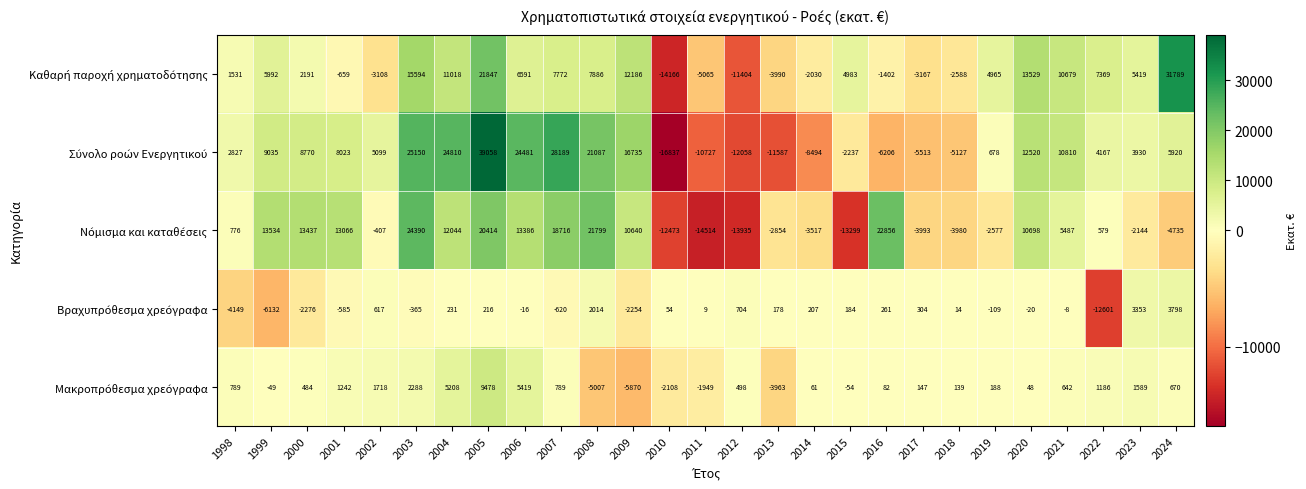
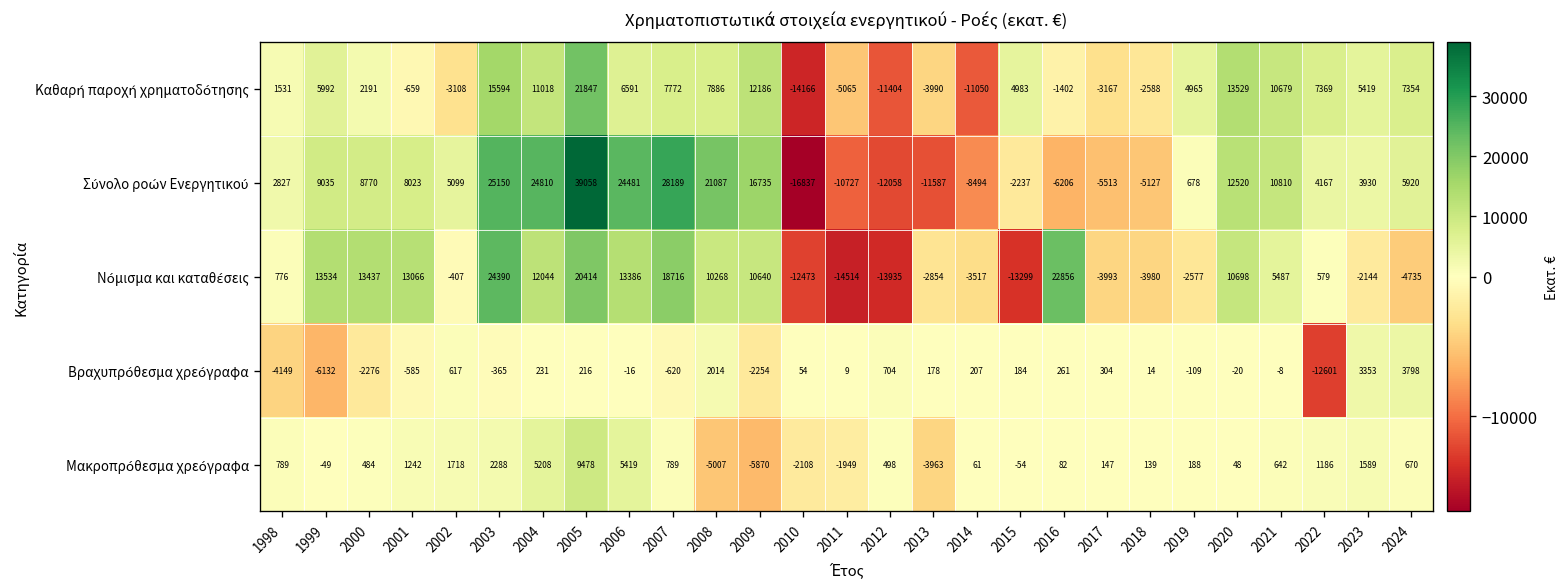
  {
    "Καθαρή παροχή χρηματοδότησης": {
      "1998": 1531,
      "1999": 5992,
      "2000": 2191,
      "2001": -659,
      "2002": -3108,
      "2003": 15594,
      "2004": 11018,
      "2005": 21847,
      "2006": 6591,
      "2007": 7772,
      "2008": 7886,
      "2009": 12186,
      "2010": -14166,
      "2011": -5065,
      "2012": -11404,
      "2013": -3990,
-     "2014": -2030,
+     "2014": -11050,
      "2015": 4983,
      "2016": -1402,
      "2017": -3167,
      "2018": -2588,
      "2019": 4965,
      "2020": 13529,
      "2021": 10679,
      "2022": 7369,
      "2023": 5419,
-     "2024": 31789
+     "2024": 7354
    },
    "Σύνολο ροών Ενεργητικού": {
      "1998": 2827,
      "1999": 9035,
      "2000": 8770,
      "2001": 8023,
      "2002": 5099,
      "2003": 25150,
      "2004": 24810,
      "2005": 39058,
      "2006": 24481,
      "2007": 28189,
      "2008": 21087,
      "2009": 16735,
      "2010": -16837,
      "2011": -10727,
      "2012": -12058,
      "2013": -11587,
      "2014": -8494,
      "2015": -2237,
      "2016": -6206,
      "2017": -5513,
      "2018": -5127,
      "2019": 678,
      "2020": 12520,
      "2021": 10810,
      "2022": 4167,
      "2023": 3930,
      "2024": 5920
    },
    "Νόμισμα και καταθέσεις": {
      "1998": 776,
      "1999": 13534,
      "2000": 13437,
      "2001": 13066,
      "2002": -407,
      "2003": 24390,
      "2004": 12044,
      "2005": 20414,
      "2006": 13386,
      "2007": 18716,
-     "2008": 21799,
+     "2008": 10268,
      "2009": 10640,
      "2010": -12473,
      "2011": -14514,
      "2012": -13935,
      "2013": -2854,
      "2014": -3517,
      "2015": -13299,
      "2016": 22856,
      "2017": -3993,
      "2018": -3980,
      "2019": -2577,
      "2020": 10698,
      "2021": 5487,
      "2022": 579,
      "2023": -2144,
      "2024": -4735
    },
    "Βραχυπρόθεσμα χρεόγραφα": {
      "1998": -4149,
      "1999": -6132,
      "2000": -2276,
      "2001": -585,
      "2002": 617,
      "2003": -365,
      "2004": 231,
      "2005": 216,
      "2006": -16,
      "2007": -620,
      "2008": 2014,
      "2009": -2254,
      "2010": 54,
      "2011": 9,
      "2012": 704,
      "2013": 178,
      "2014": 207,
      "2015": 184,
      "2016": 261,
      "2017": 304,
      "2018": 14,
      "2019": -109,
      "2020": -20,
      "2021": -8,
      "2022": -12601,
      "2023": 3353,
      "2024": 3798
    },
    "Μακροπρόθεσμα χρεόγραφα": {
      "1998": 789,
      "1999": -49,
      "2000": 484,
      "2001": 1242,
      "2002": 1718,
      "2003": 2288,
      "2004": 5208,
      "2005": 9478,
      "2006": 5419,
      "2007": 789,
      "2008": -5007,
      "2009": -5870,
      "2010": -2108,
      "2011": -1949,
      "2012": 498,
      "2013": -3963,
      "2014": 61,
      "2015": -54,
      "2016": 82,
      "2017": 147,
      "2018": 139,
      "2019": 188,
      "2020": 48,
      "2021": 642,
      "2022": 1186,
      "2023": 1589,
      "2024": 670
    }
  }
